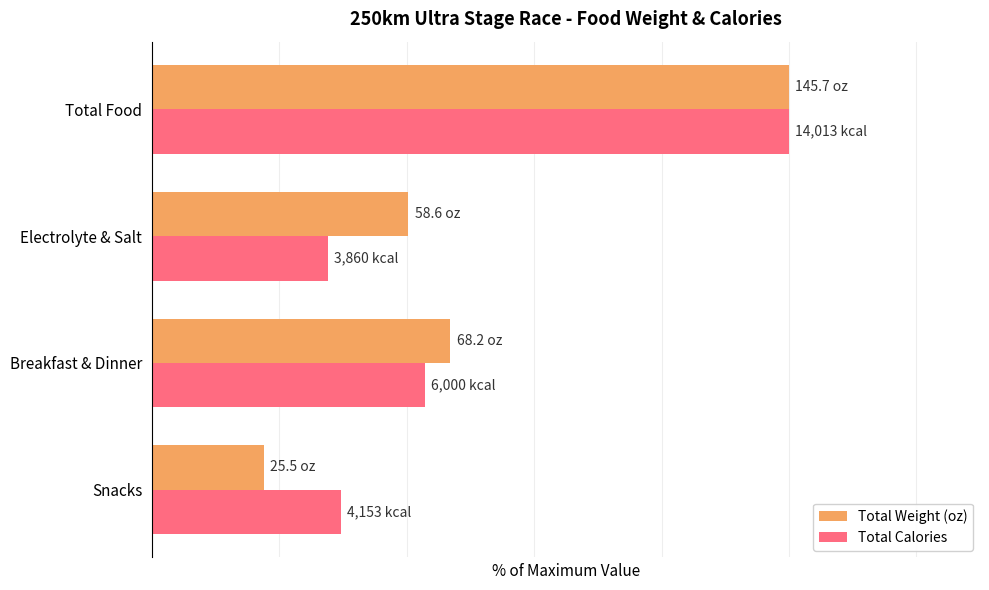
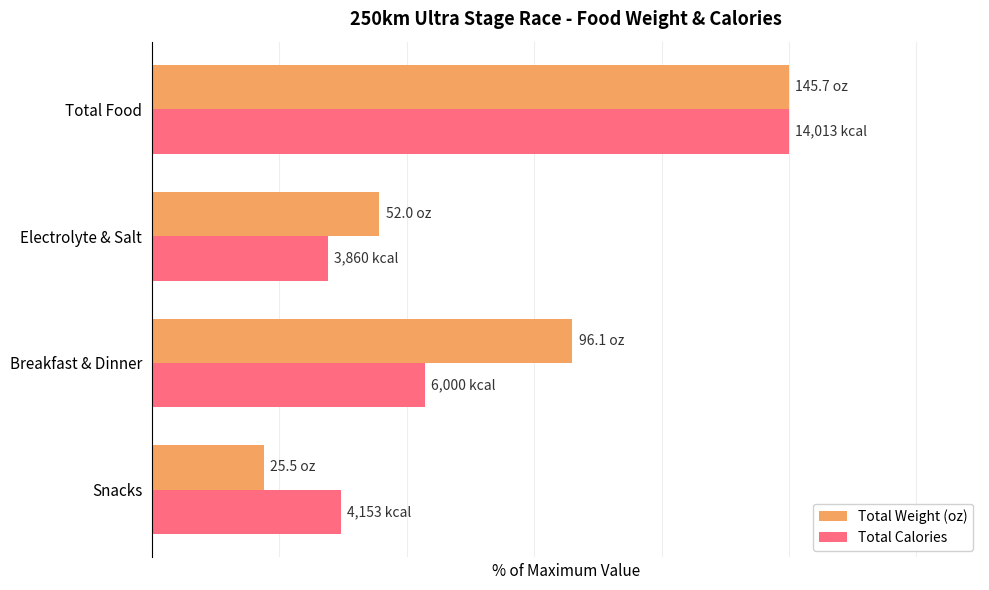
  {
    "Total Weight (oz)": {
-     "Electrolyte & Salt": 58.6,
-     "Breakfast & Dinner": 68.2
+     "Electrolyte & Salt": 52.0,
+     "Breakfast & Dinner": 96.1
    }
  }
